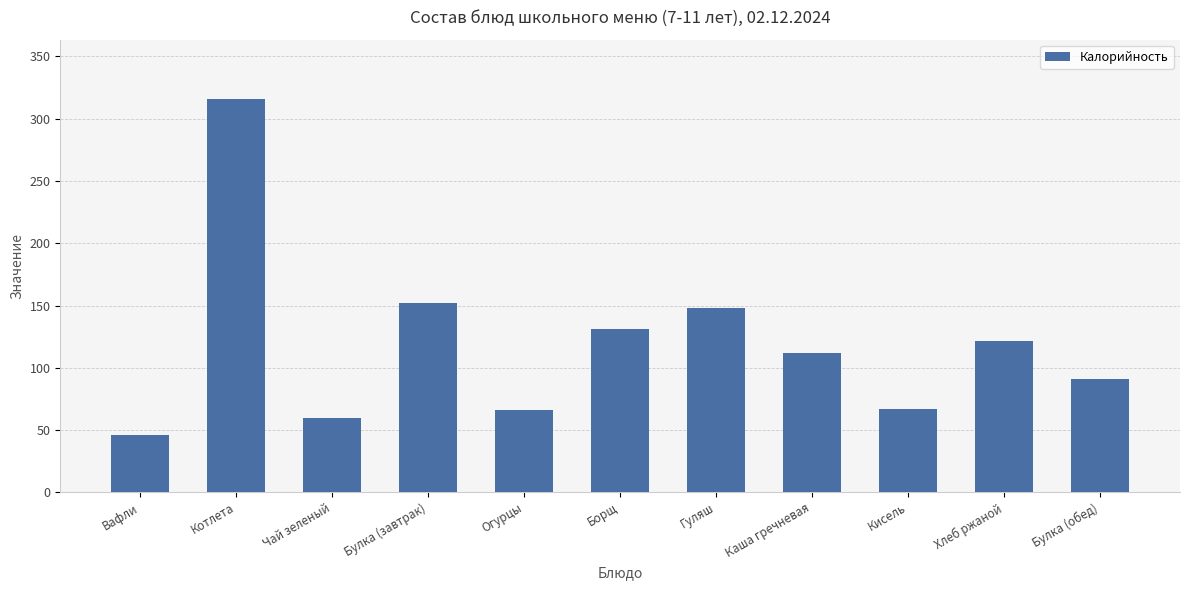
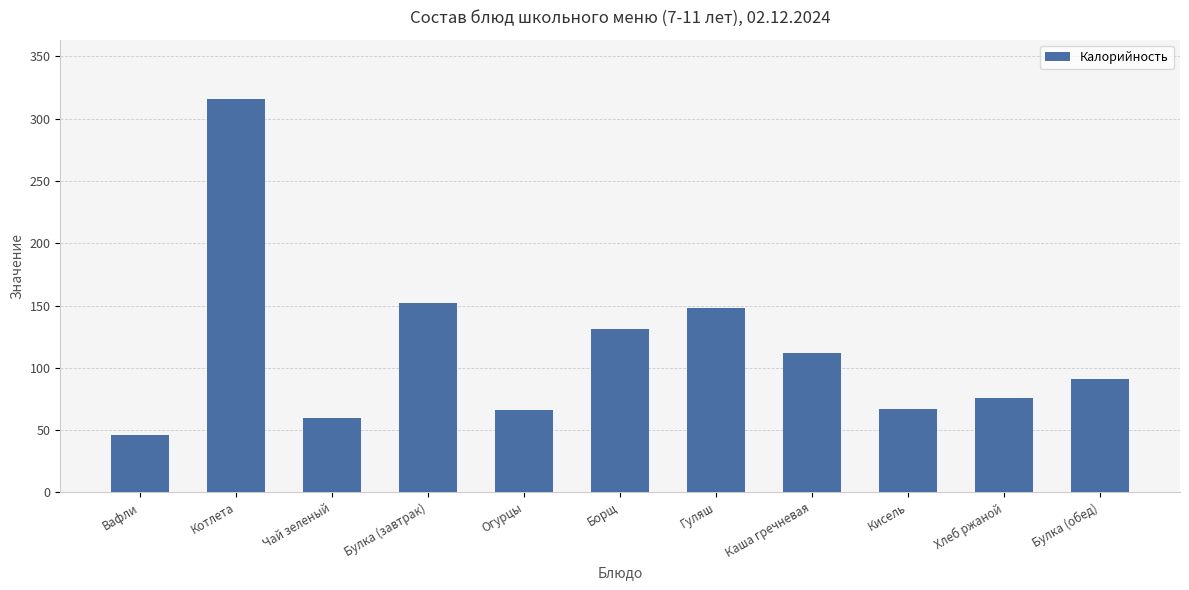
  {
    "Вафли": 46,
    "Котлета": 316,
    "Чай зеленый": 60,
    "Булка (завтрак)": 152,
    "Огурцы": 66,
    "Борщ": 132,
    "Гуляш": 148,
    "Каша гречневая": 112,
    "Кисель": 67,
-   "Хлеб ржаной": 122,
+   "Хлеб ржаной": 75,
    "Булка (обед)": 91
  }
